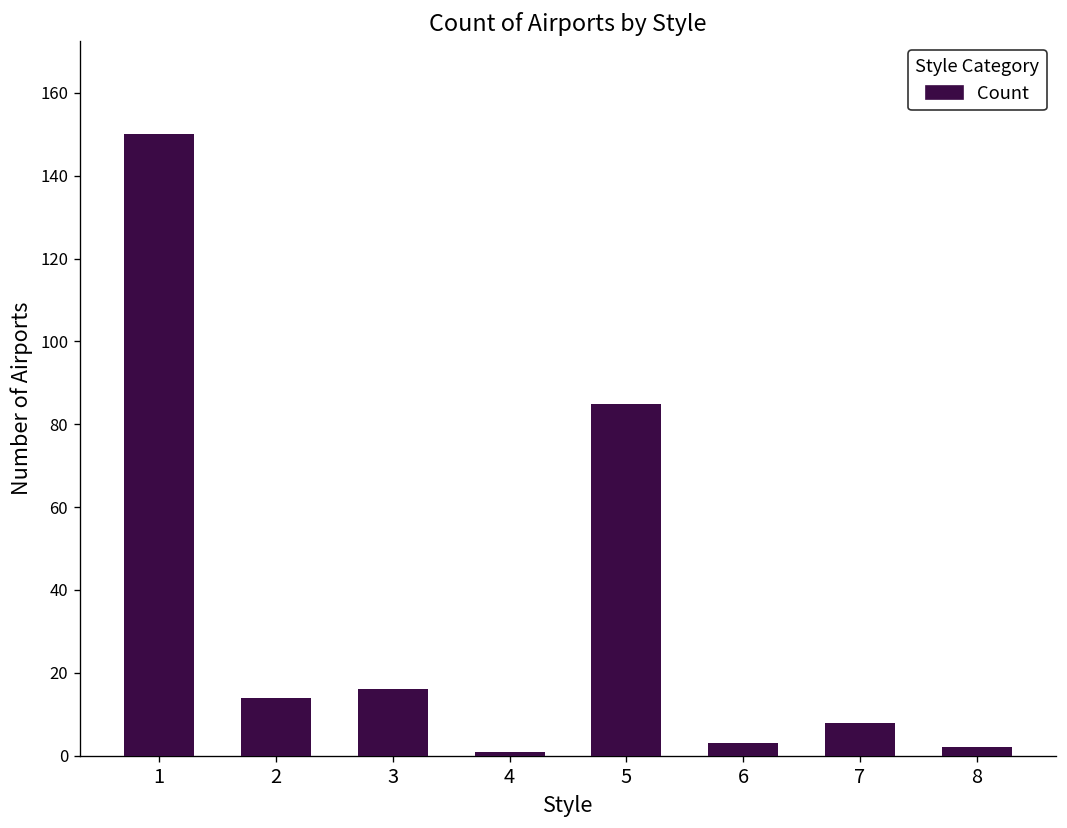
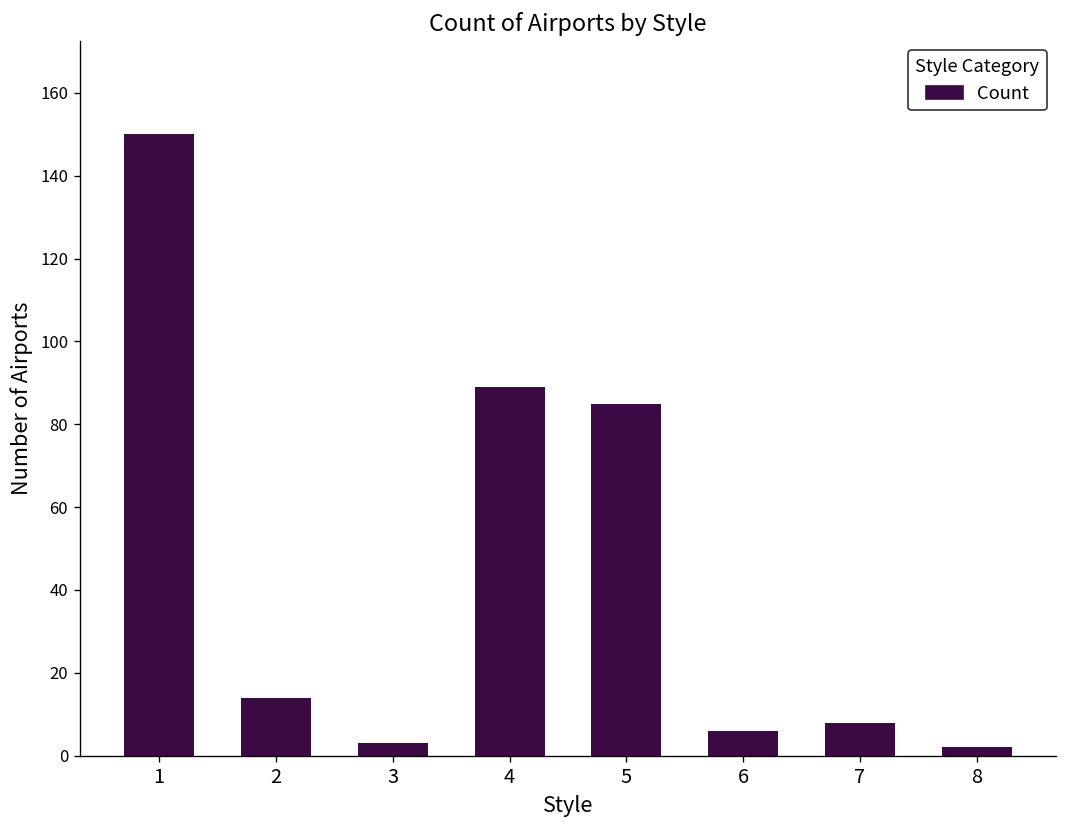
  {
    "1": 150,
    "2": 14,
-   "3": 16,
-   "4": 1,
+   "3": 3,
+   "4": 89,
    "5": 85,
-   "6": 3,
+   "6": 6,
    "7": 8,
    "8": 2
  }
